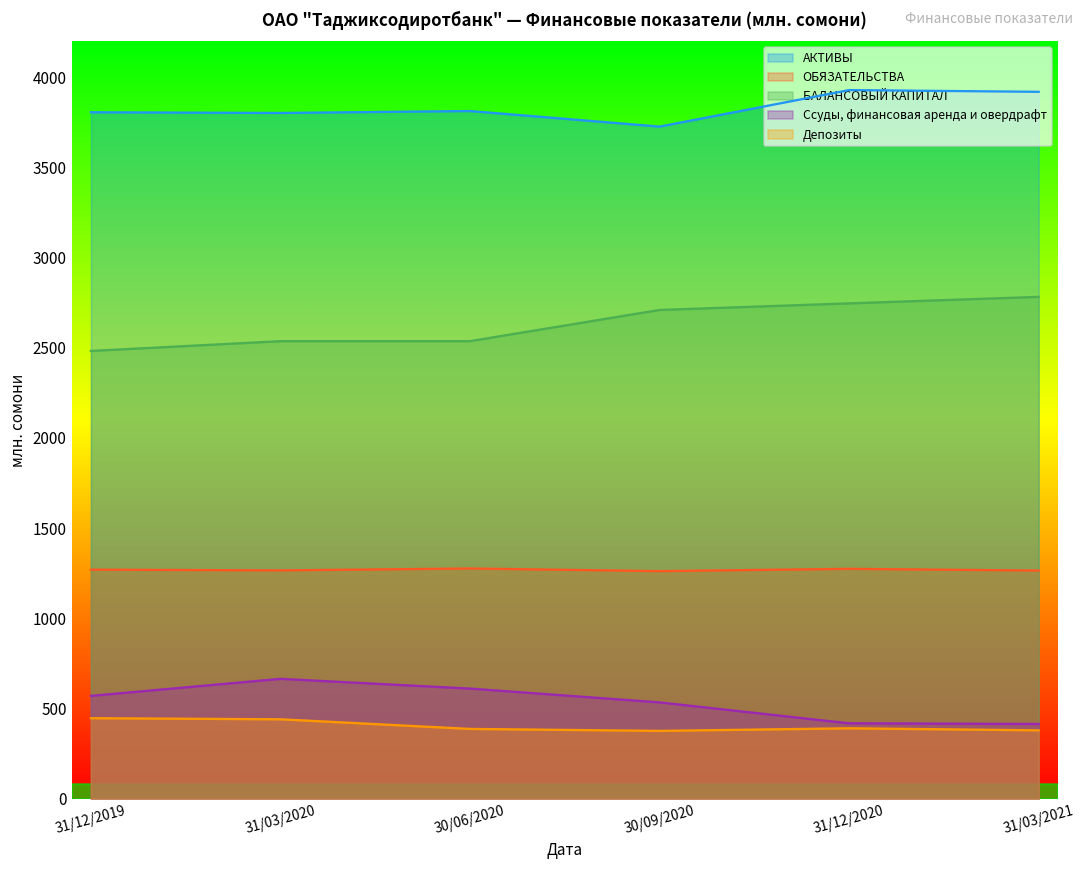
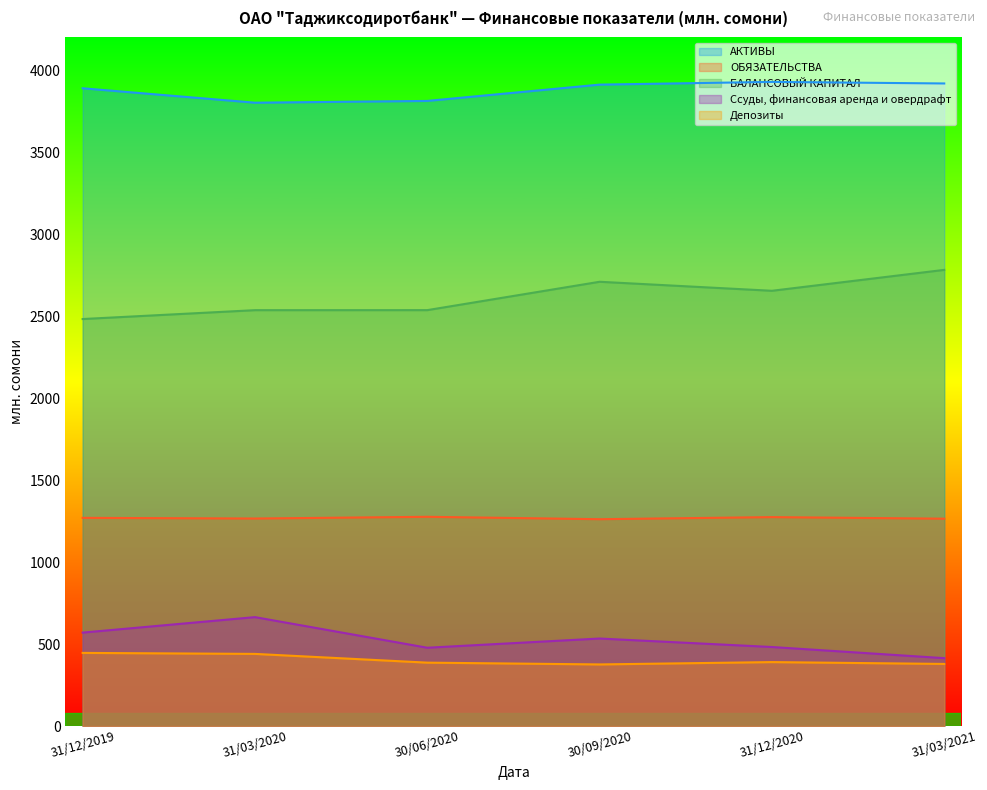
  {
    "АКТИВЫ": {
-     "31/12/2019": 3810,
+     "31/12/2019": 3890,
      "31/03/2020": 3800,
      "30/06/2020": 3810,
-     "30/09/2020": 3730
+     "30/09/2020": 3910
    },
    "БАЛАНСОВЫЙ КАПИТАЛ": {
      "31/12/2019": 2480,
      "31/03/2020": 2540,
      "30/06/2020": 2540,
      "30/09/2020": 2710,
-     "31/12/2020": 2750,
+     "31/12/2020": 2650,
      "31/03/2021": 2780
    },
    "Ссуды, финансовая аренда и овердрафт": {
      "31/12/2019": 570,
      "31/03/2020": 660,
-     "30/06/2020": 610,
+     "30/06/2020": 480,
      "30/09/2020": 530,
-     "31/12/2020": 420,
+     "31/12/2020": 480,
      "31/03/2021": 410
    }
  }
